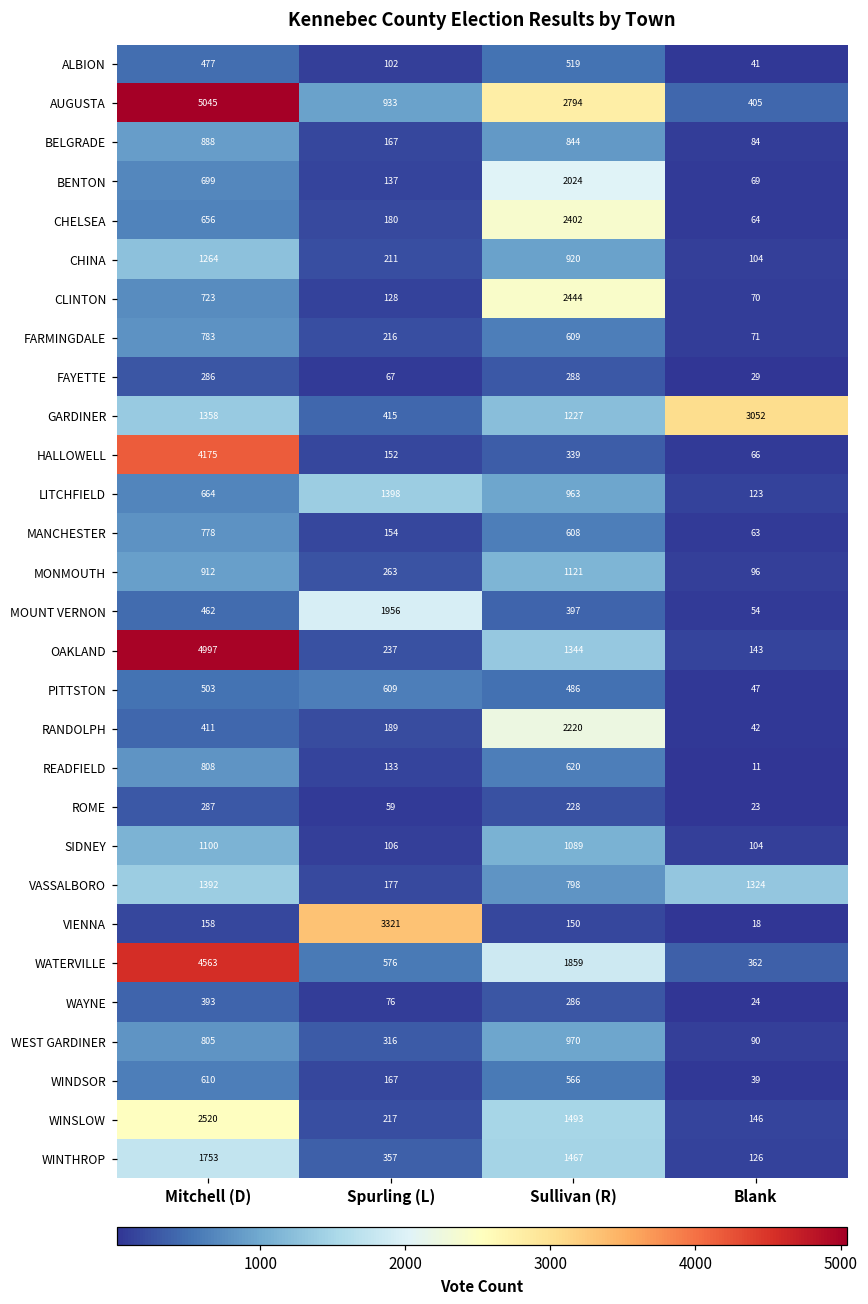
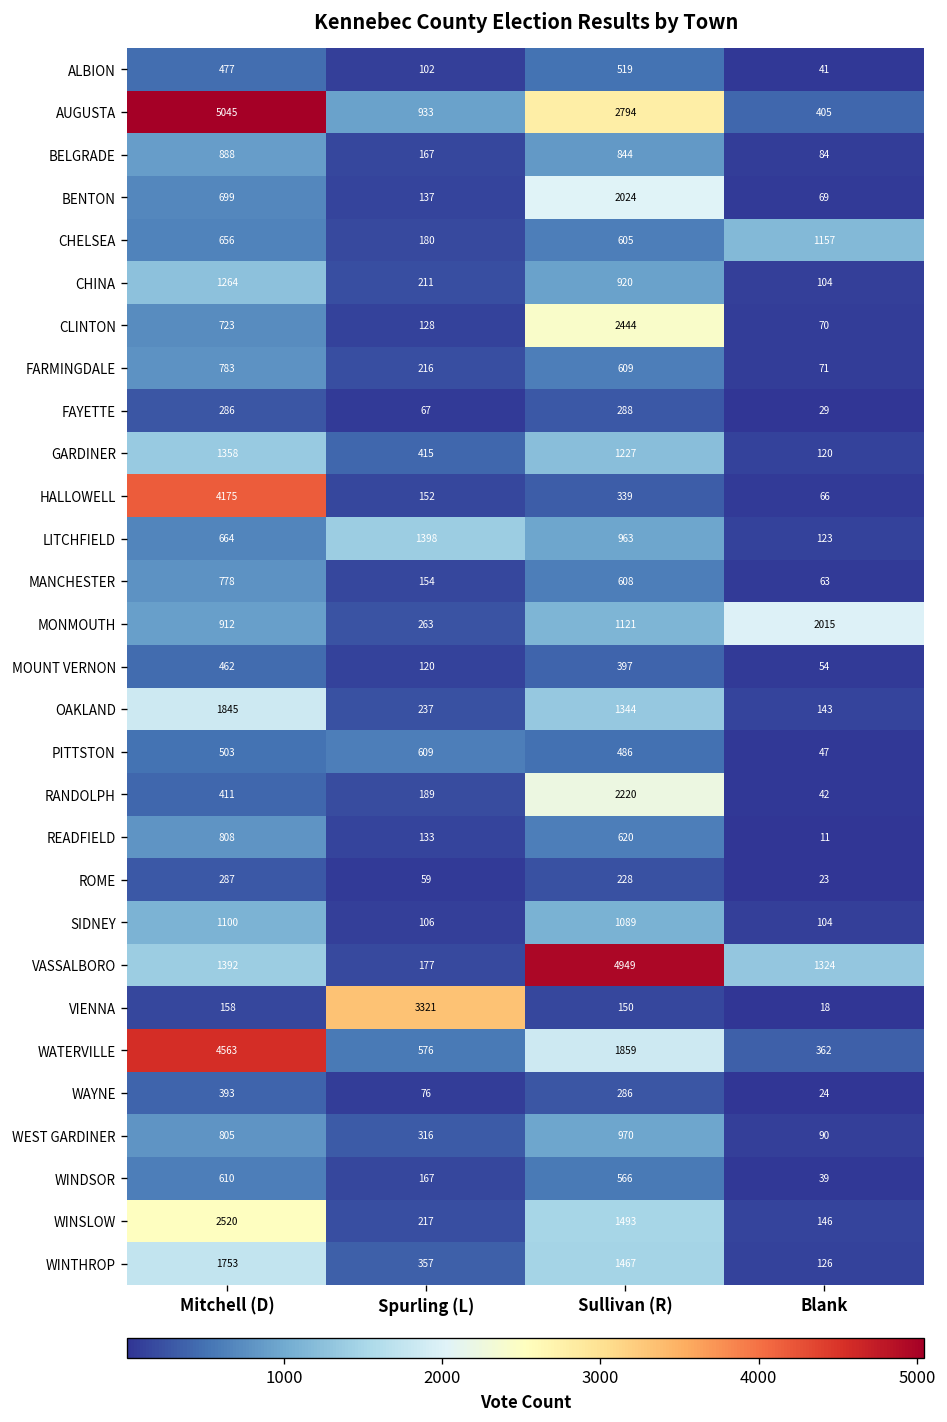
  {
    "ALBION": {
      "Mitchell (D)": 477,
      "Spurling (L)": 102,
      "Sullivan (R)": 519,
      "Blank": 41
    },
    "AUGUSTA": {
      "Mitchell (D)": 5045,
      "Spurling (L)": 933,
      "Sullivan (R)": 2794,
      "Blank": 405
    },
    "BELGRADE": {
      "Mitchell (D)": 888,
      "Spurling (L)": 167,
      "Sullivan (R)": 844,
      "Blank": 84
    },
    "BENTON": {
      "Mitchell (D)": 699,
      "Spurling (L)": 137,
      "Sullivan (R)": 2024,
      "Blank": 69
    },
    "CHELSEA": {
      "Mitchell (D)": 656,
      "Spurling (L)": 180,
-     "Sullivan (R)": 2402,
-     "Blank": 64
+     "Sullivan (R)": 605,
+     "Blank": 1157
    },
    "CHINA": {
      "Mitchell (D)": 1264,
      "Spurling (L)": 211,
      "Sullivan (R)": 920,
      "Blank": 104
    },
    "CLINTON": {
      "Mitchell (D)": 723,
      "Spurling (L)": 128,
      "Sullivan (R)": 2444,
      "Blank": 70
    },
    "FARMINGDALE": {
      "Mitchell (D)": 783,
      "Spurling (L)": 216,
      "Sullivan (R)": 609,
      "Blank": 71
    },
    "FAYETTE": {
      "Mitchell (D)": 286,
      "Spurling (L)": 67,
      "Sullivan (R)": 288,
      "Blank": 29
    },
    "GARDINER": {
      "Mitchell (D)": 1358,
      "Spurling (L)": 415,
      "Sullivan (R)": 1227,
-     "Blank": 3052
+     "Blank": 120
    },
    "HALLOWELL": {
      "Mitchell (D)": 4175,
      "Spurling (L)": 152,
      "Sullivan (R)": 339,
      "Blank": 66
    },
    "LITCHFIELD": {
      "Mitchell (D)": 664,
      "Spurling (L)": 1398,
      "Sullivan (R)": 963,
      "Blank": 123
    },
    "MANCHESTER": {
      "Mitchell (D)": 778,
      "Spurling (L)": 154,
      "Sullivan (R)": 608,
      "Blank": 63
    },
    "MONMOUTH": {
      "Mitchell (D)": 912,
      "Spurling (L)": 263,
      "Sullivan (R)": 1121,
-     "Blank": 96
+     "Blank": 2015
    },
    "MOUNT VERNON": {
      "Mitchell (D)": 462,
-     "Spurling (L)": 1956,
+     "Spurling (L)": 120,
      "Sullivan (R)": 397,
      "Blank": 54
    },
    "OAKLAND": {
-     "Mitchell (D)": 4997,
+     "Mitchell (D)": 1845,
      "Spurling (L)": 237,
      "Sullivan (R)": 1344,
      "Blank": 143
    },
    "PITTSTON": {
      "Mitchell (D)": 503,
      "Spurling (L)": 609,
      "Sullivan (R)": 486,
      "Blank": 47
    },
    "RANDOLPH": {
      "Mitchell (D)": 411,
      "Spurling (L)": 189,
      "Sullivan (R)": 2220,
      "Blank": 42
    },
    "READFIELD": {
      "Mitchell (D)": 808,
      "Spurling (L)": 133,
      "Sullivan (R)": 620,
      "Blank": 11
    },
    "ROME": {
      "Mitchell (D)": 287,
      "Spurling (L)": 59,
      "Sullivan (R)": 228,
      "Blank": 23
    },
    "SIDNEY": {
      "Mitchell (D)": 1100,
      "Spurling (L)": 106,
      "Sullivan (R)": 1089,
      "Blank": 104
    },
    "VASSALBORO": {
      "Mitchell (D)": 1392,
      "Spurling (L)": 177,
-     "Sullivan (R)": 798,
+     "Sullivan (R)": 4949,
      "Blank": 1324
    },
    "VIENNA": {
      "Mitchell (D)": 158,
      "Spurling (L)": 3321,
      "Sullivan (R)": 150,
      "Blank": 18
    },
    "WATERVILLE": {
      "Mitchell (D)": 4563,
      "Spurling (L)": 576,
      "Sullivan (R)": 1859,
      "Blank": 362
    },
    "WAYNE": {
      "Mitchell (D)": 393,
      "Spurling (L)": 76,
      "Sullivan (R)": 286,
      "Blank": 24
    },
    "WEST GARDINER": {
      "Mitchell (D)": 805,
      "Spurling (L)": 316,
      "Sullivan (R)": 970,
      "Blank": 90
    },
    "WINDSOR": {
      "Mitchell (D)": 610,
      "Spurling (L)": 167,
      "Sullivan (R)": 566,
      "Blank": 39
    },
    "WINSLOW": {
      "Mitchell (D)": 2520,
      "Spurling (L)": 217,
      "Sullivan (R)": 1493,
      "Blank": 146
    },
    "WINTHROP": {
      "Mitchell (D)": 1753,
      "Spurling (L)": 357,
      "Sullivan (R)": 1467,
      "Blank": 126
    }
  }
